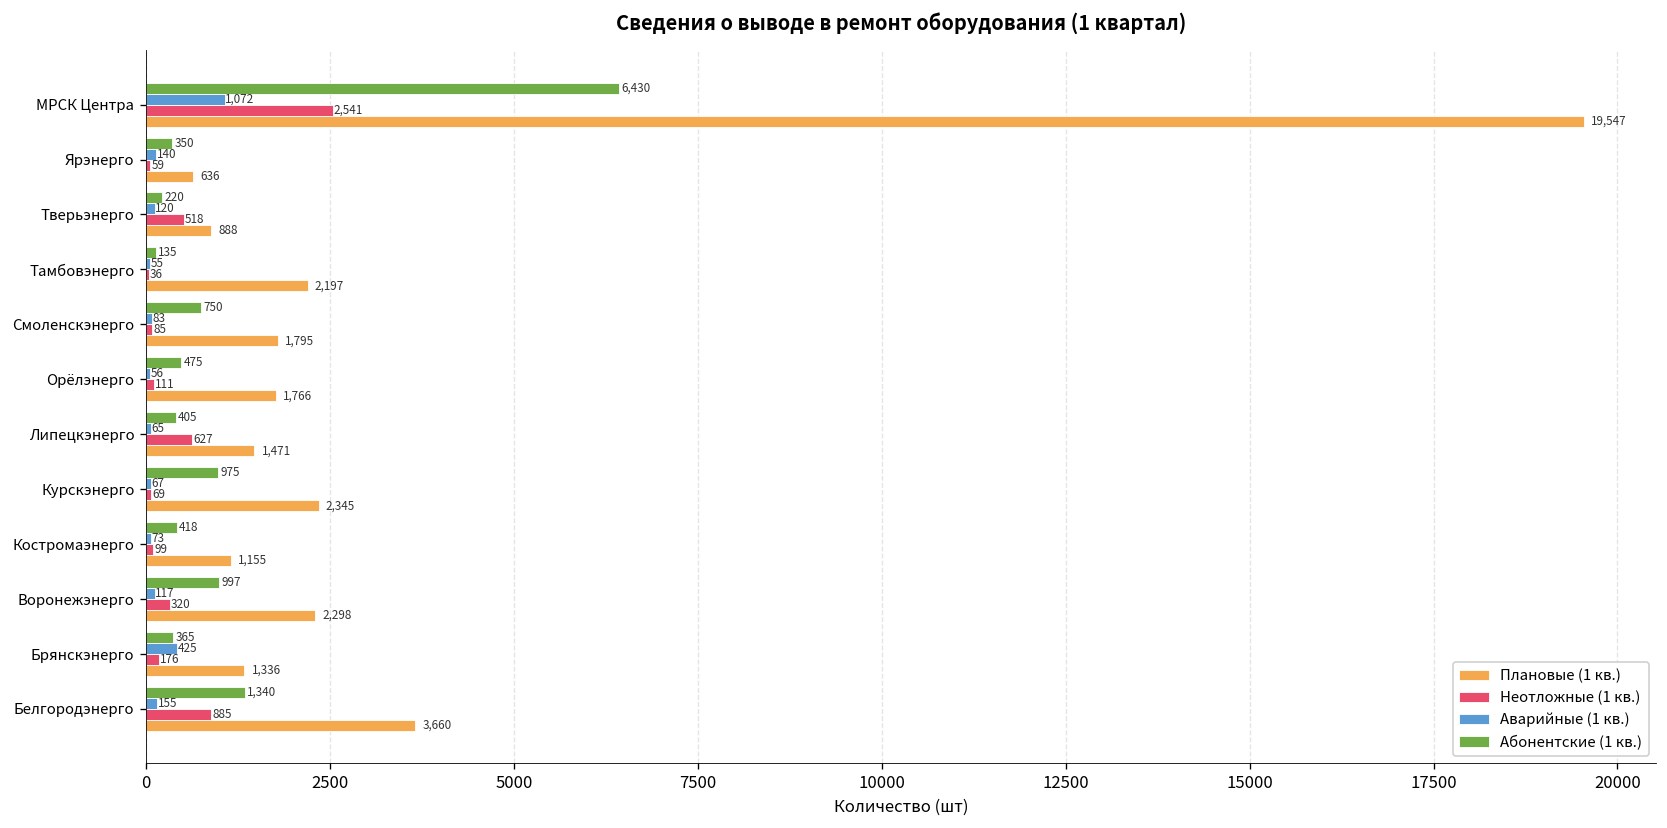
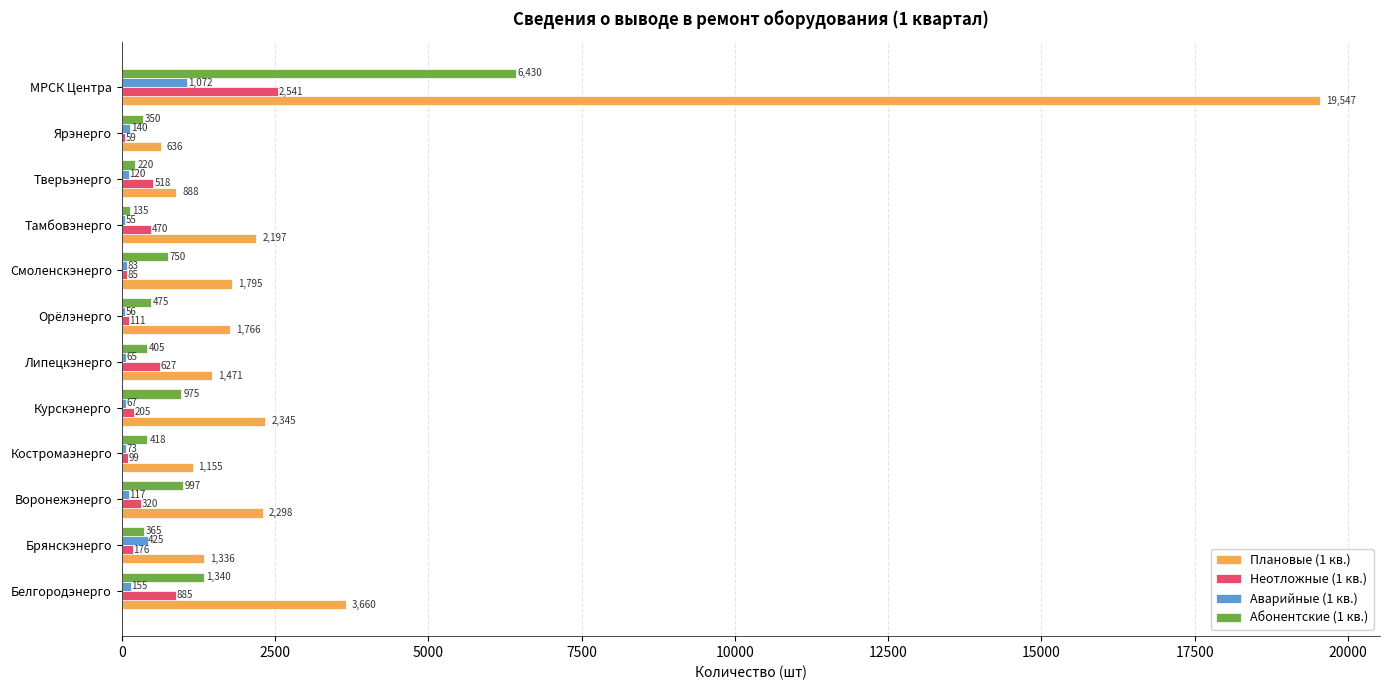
  {
    "Плановые (1 кв.)": {
      "МРСК Центра": "19,547",
      "Ярэнерго": "636",
      "Тверьэнерго": "888",
      "Тамбовэнерго": "2,197",
      "Смоленскэнерго": "1,795",
      "Орёлэнерго": "1,766",
      "Липецкэнерго": "1,471",
      "Курскэнерго": "2,345",
      "Костромаэнерго": "1,155",
      "Воронежэнерго": "2,298",
      "Брянскэнерго": "1,336",
      "Белгородэнерго": "3,660"
    },
    "Неотложные (1 кв.)": {
      "МРСК Центра": "2,541",
      "Ярэнерго": "59",
      "Тверьэнерго": "518",
-     "Тамбовэнерго": "36",
+     "Тамбовэнерго": "470",
      "Смоленскэнерго": "85",
      "Орёлэнерго": "111",
      "Липецкэнерго": "627",
-     "Курскэнерго": "69",
+     "Курскэнерго": "205",
      "Костромаэнерго": "99",
      "Воронежэнерго": "320",
      "Брянскэнерго": "176",
      "Белгородэнерго": "885"
    },
    "Аварийные (1 кв.)": {
      "МРСК Центра": "1,072",
      "Ярэнерго": "140",
      "Тверьэнерго": "120",
      "Тамбовэнерго": "55",
      "Смоленскэнерго": "83",
      "Орёлэнерго": "56",
      "Липецкэнерго": "65",
      "Курскэнерго": "67",
      "Костромаэнерго": "73",
      "Воронежэнерго": "117",
      "Брянскэнерго": "425",
      "Белгородэнерго": "155"
    },
    "Абонентские (1 кв.)": {
      "МРСК Центра": "6,430",
      "Ярэнерго": "350",
      "Тверьэнерго": "220",
      "Тамбовэнерго": "135",
      "Смоленскэнерго": "750",
      "Орёлэнерго": "475",
      "Липецкэнерго": "405",
      "Курскэнерго": "975",
      "Костромаэнерго": "418",
      "Воронежэнерго": "997",
      "Брянскэнерго": "365",
      "Белгородэнерго": "1,340"
    }
  }
